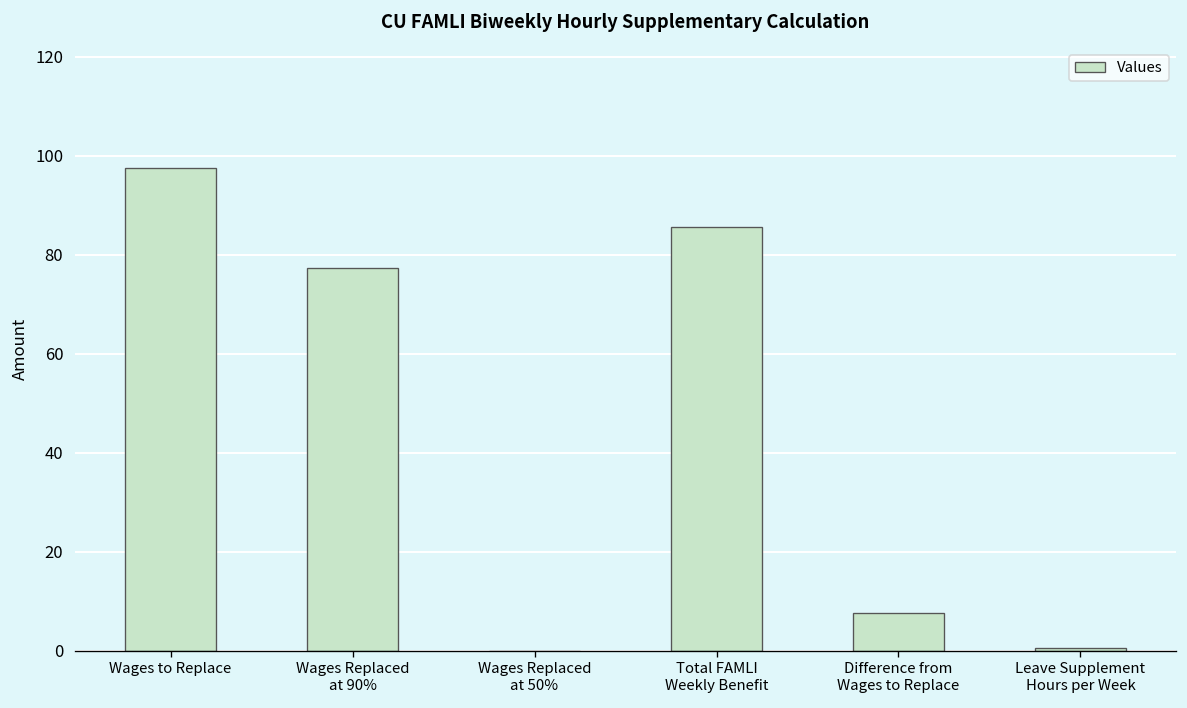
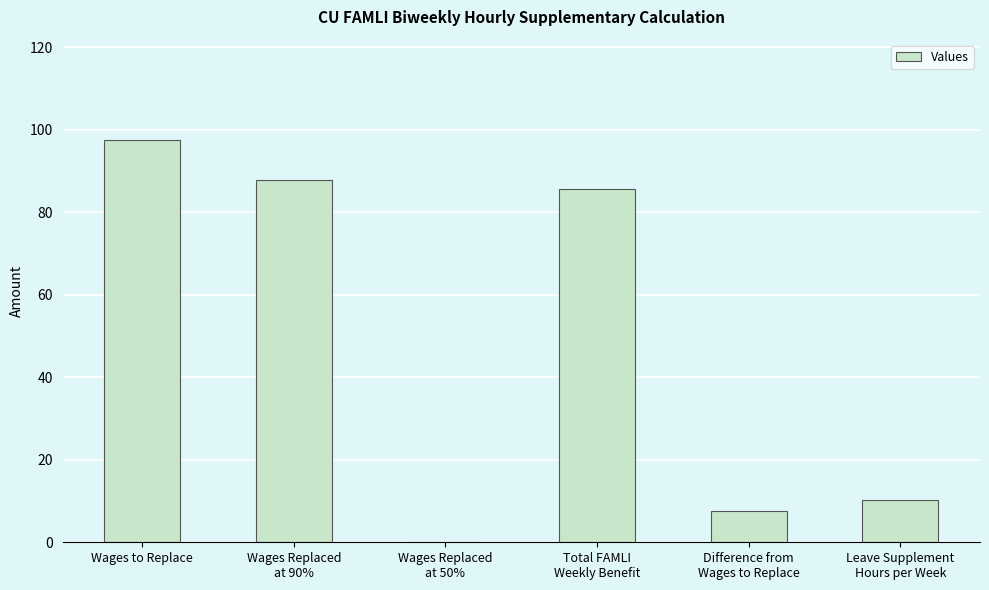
  {
    "Wages to Replace": 98,
-   "Wages Replaced at 90%": 77,
+   "Wages Replaced at 90%": 88,
    "Wages Replaced at 50%": 0,
    "Total FAMLI Weekly Benefit": 86,
    "Difference from Wages to Replace": 8,
-   "Leave Supplement Hours per Week": 1
+   "Leave Supplement Hours per Week": 10
  }
